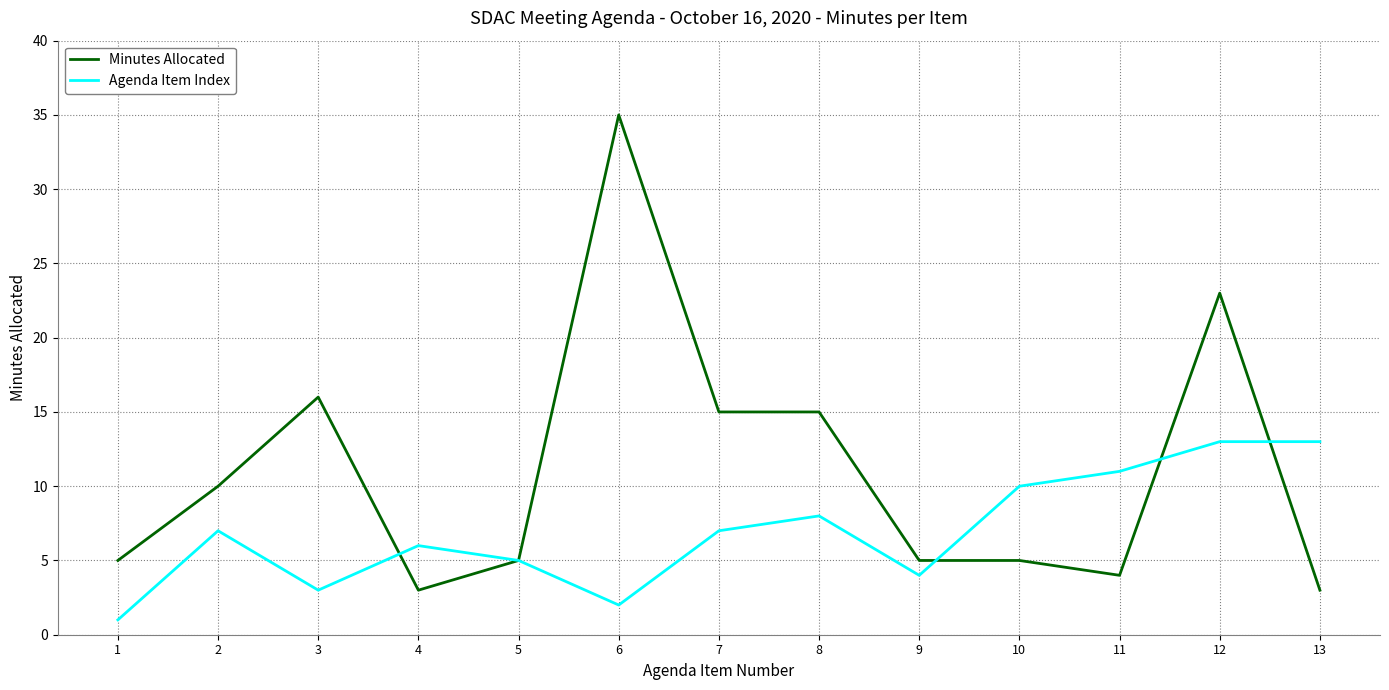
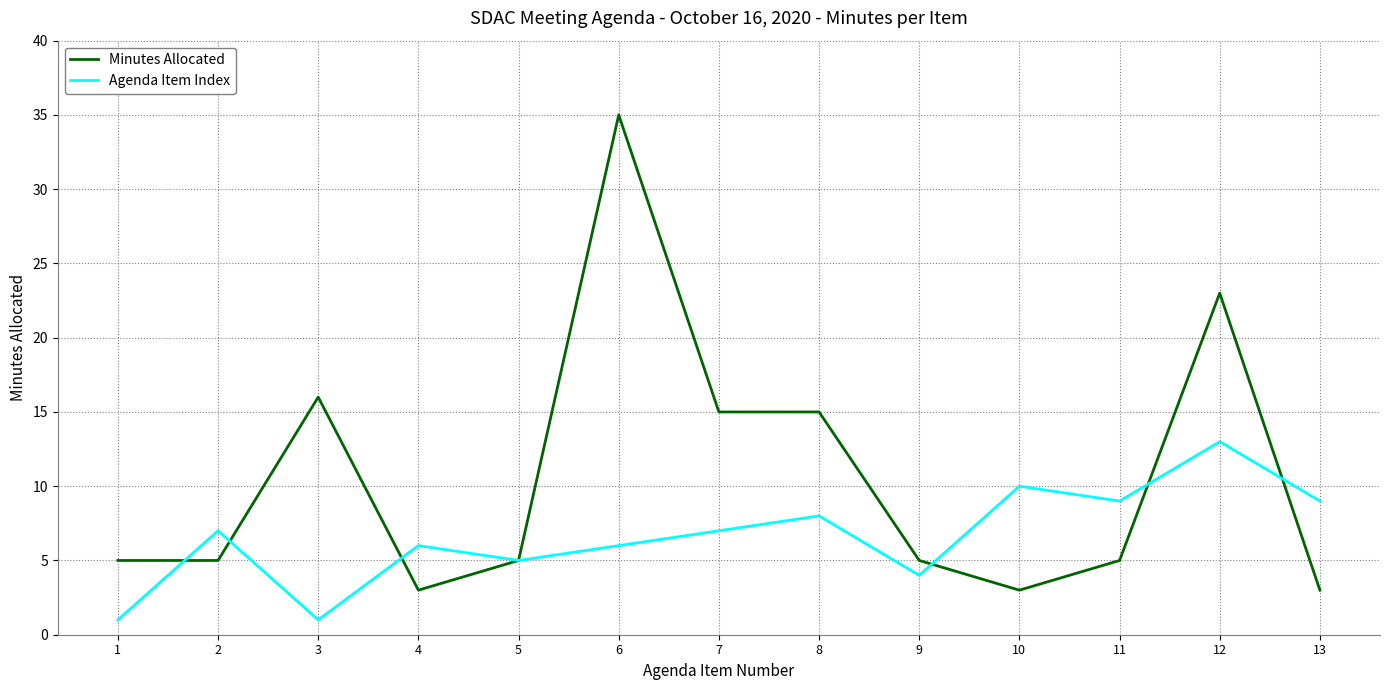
  {
    "Minutes Allocated": {
      "1": 5,
-     "2": 10,
+     "2": 5,
      "3": 16,
      "4": 3,
      "6": 35,
      "7": 15,
      "8": 15,
      "9": 5,
-     "10": 5,
-     "11": 4,
+     "10": 3,
+     "11": 5,
      "12": 23,
      "13": 3
    },
    "Agenda Item Index": {
      "1": 1,
      "2": 7,
-     "3": 3,
+     "3": 1,
      "4": 6,
-     "6": 2,
+     "6": 6,
      "7": 7,
      "8": 8,
      "9": 4,
      "10": 10,
-     "11": 11,
+     "11": 9,
      "12": 13,
-     "13": 13
+     "13": 9
    }
  }
